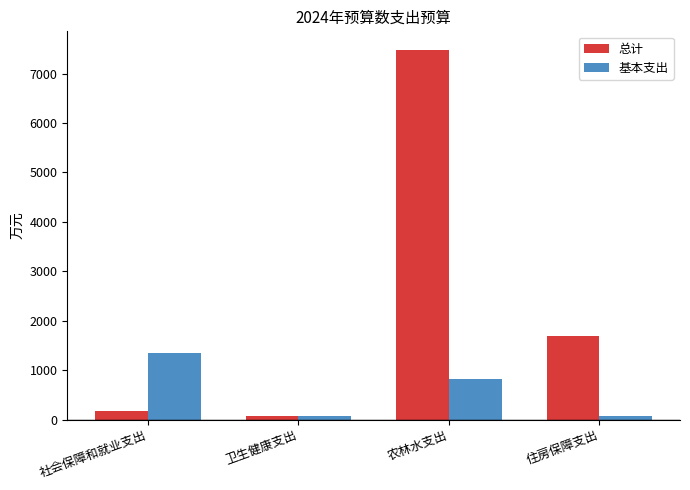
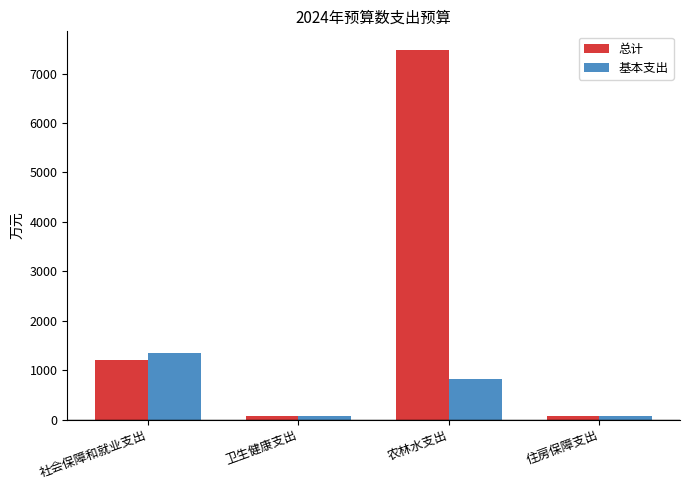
  {
    "总计": {
-     "社会保障和就业支出": 200,
+     "社会保障和就业支出": 1200,
      "卫生健康支出": 100,
      "农林水支出": 7500,
-     "住房保障支出": 1700
+     "住房保障支出": 100
    },
    "基本支出": {
      "社会保障和就业支出": 1300,
      "卫生健康支出": 100,
      "农林水支出": 800,
      "住房保障支出": 100
    }
  }
